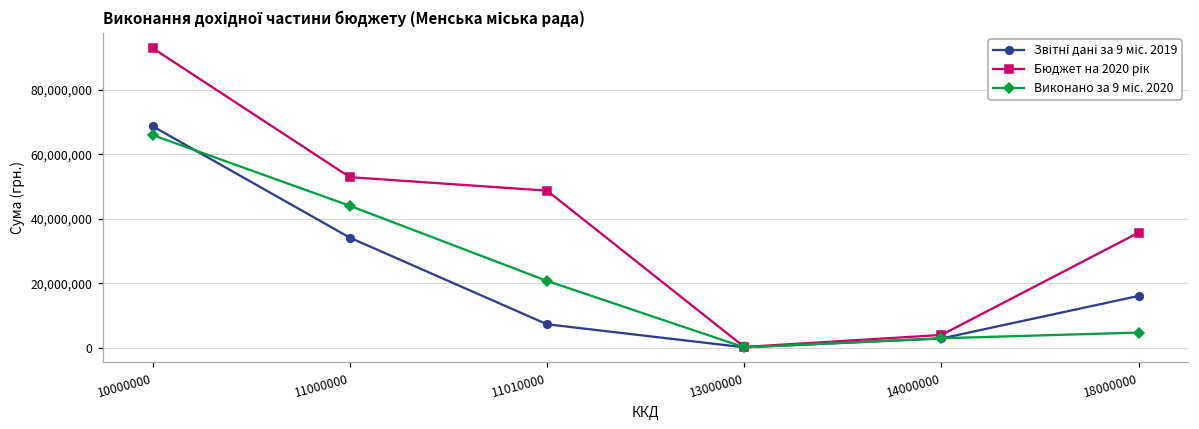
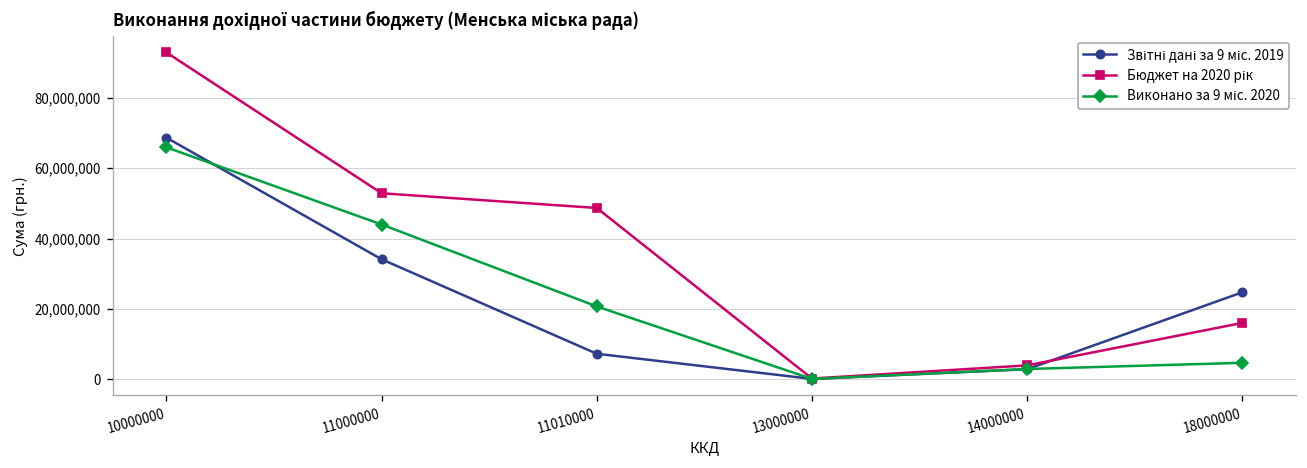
  {
    "Звітні дані за 9 міс. 2019": {
      "10000000": "69,000,000",
      "11000000": "34,000,000",
      "11010000": "7,000,000",
-     "18000000": "16,000,000"
+     "18000000": "25,000,000"
    },
    "Бюджет на 2020 рік": {
      "10000000": "93,000,000",
      "11000000": "53,000,000",
      "11010000": "49,000,000",
      "14000000": "4,000,000",
-     "18000000": "36,000,000"
+     "18000000": "16,000,000"
    },
    "Виконано за 9 міс. 2020": {
      "10000000": "66,000,000",
      "11000000": "44,000,000",
      "11010000": "21,000,000",
      "18000000": "5,000,000"
    }
  }
